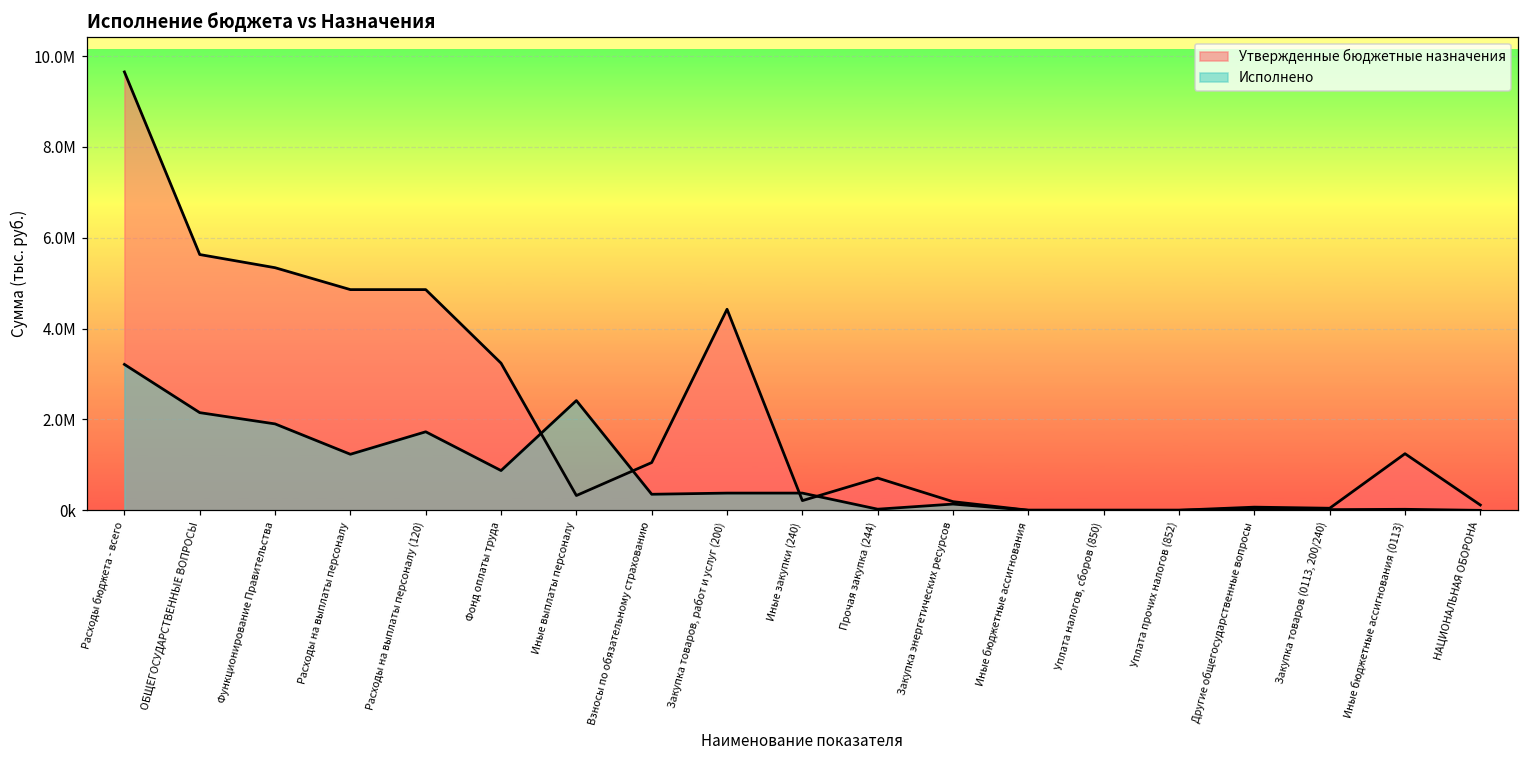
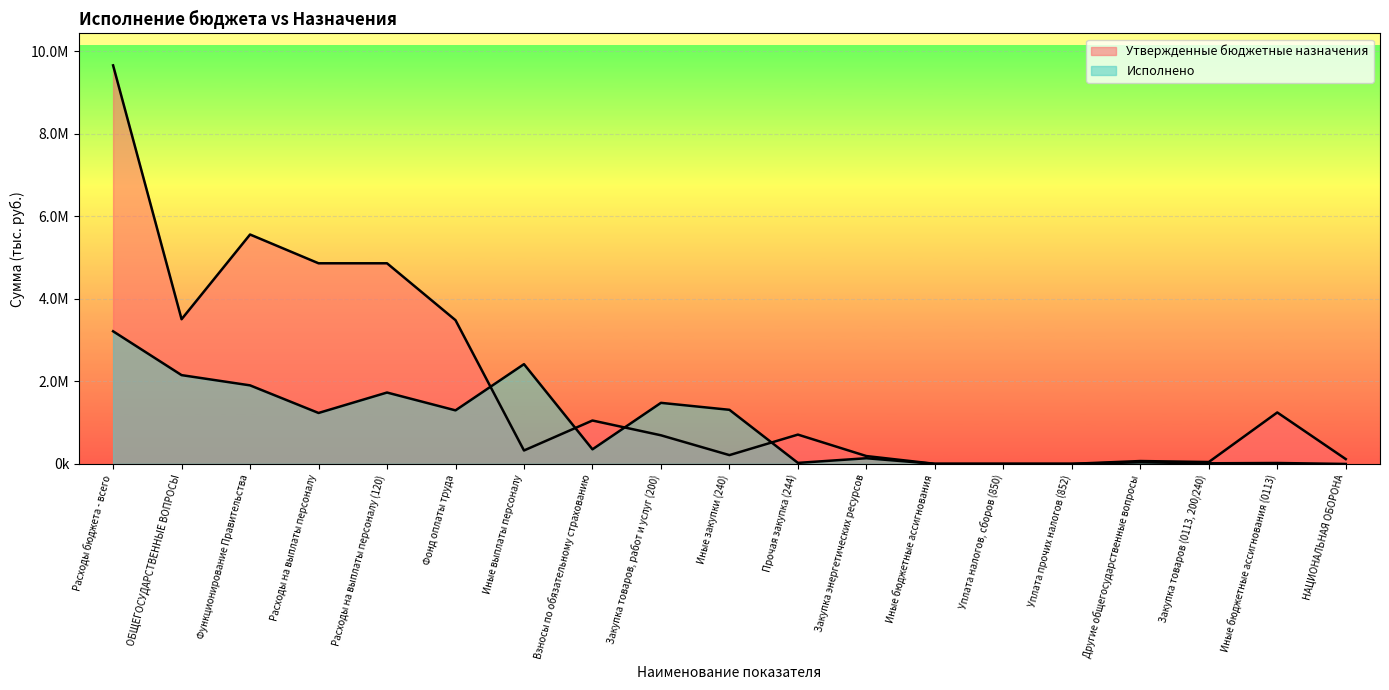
  {
    "Утвержденные бюджетные назначения": {
      "Расходы бюджета - всего": 9700000,
-     "ОБЩЕГОСУДАРСТВЕННЫЕ ВОПРОСЫ": 5600000,
-     "Функционирование Правительства": 5300000,
+     "ОБЩЕГОСУДАРСТВЕННЫЕ ВОПРОСЫ": 3500000,
+     "Функционирование Правительства": 5600000,
      "Расходы на выплаты персоналу": 4900000,
      "Расходы на выплаты персоналу (120)": 4900000,
-     "Фонд оплаты труда": 3200000,
+     "Фонд оплаты труда": 3500000,
      "Иные выплаты персоналу": 300000,
      "Взносы по обязательному страхованию": 1100000,
-     "Закупка товаров, работ и услуг (200)": 4400000,
+     "Закупка товаров, работ и услуг (200)": 700000,
      "Иные закупки (240)": 200000,
      "Прочая закупка (244)": 700000,
      "Иные бюджетные ассигнования (0113)": 1200000,
      "НАЦИОНАЛЬНАЯ ОБОРОНА": 100000
    },
    "Исполнено": {
      "Расходы бюджета - всего": 3200000,
      "ОБЩЕГОСУДАРСТВЕННЫЕ ВОПРОСЫ": 2200000,
      "Функционирование Правительства": 1900000,
      "Расходы на выплаты персоналу": 1200000,
      "Расходы на выплаты персоналу (120)": 1700000,
-     "Фонд оплаты труда": 900000,
+     "Фонд оплаты труда": 1300000,
      "Иные выплаты персоналу": 2400000,
      "Взносы по обязательному страхованию": 400000,
-     "Закупка товаров, работ и услуг (200)": 400000,
-     "Иные закупки (240)": 400000,
+     "Закупка товаров, работ и услуг (200)": 1500000,
+     "Иные закупки (240)": 1300000,
      "Прочая закупка (244)": 0,
      "Иные бюджетные ассигнования (0113)": 0,
      "НАЦИОНАЛЬНАЯ ОБОРОНА": 0
    }
  }
